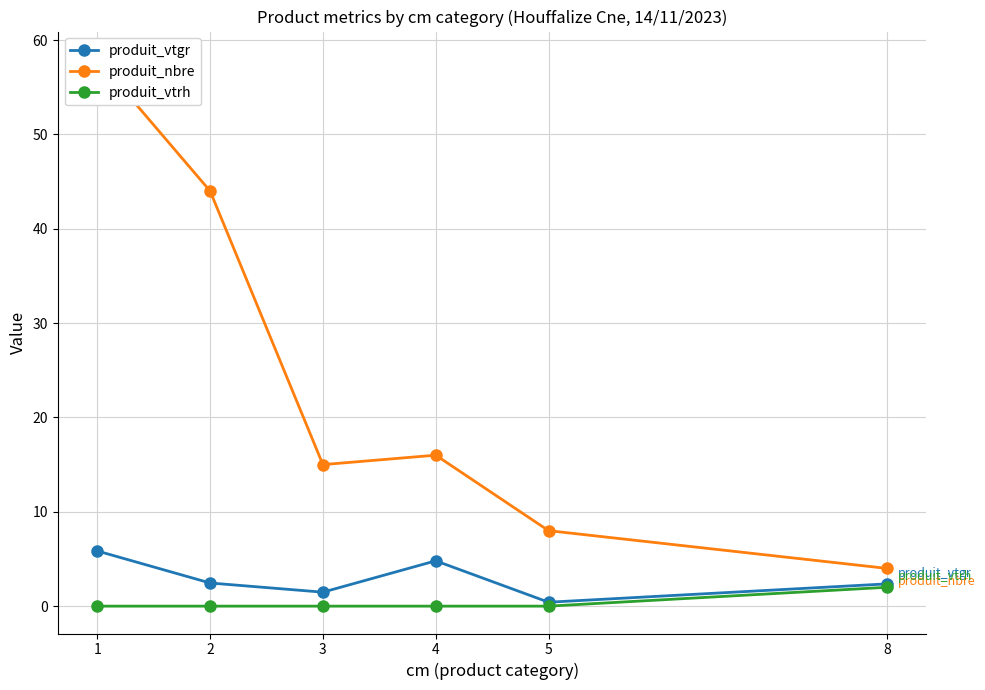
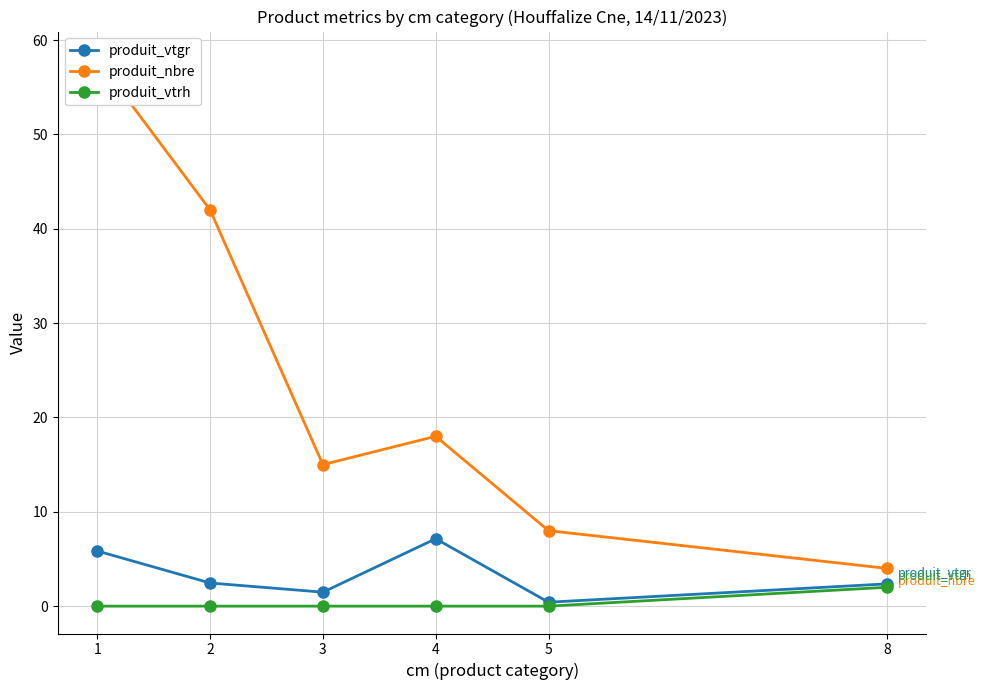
  {
    "produit_vtgr": {
      "1": 6,
      "2": 2,
      "3": 1,
-     "4": 5,
+     "4": 7,
      "5": 0,
      "8": 2
    },
    "produit_nbre": {
-     "2": 44,
+     "2": 42,
      "3": 15,
-     "4": 16,
+     "4": 18,
      "5": 8,
      "8": 4
    },
    "produit_vtrh": {
      "1": 0,
      "2": 0,
      "3": 0,
      "4": 0,
      "5": 0,
      "8": 2
    }
  }
